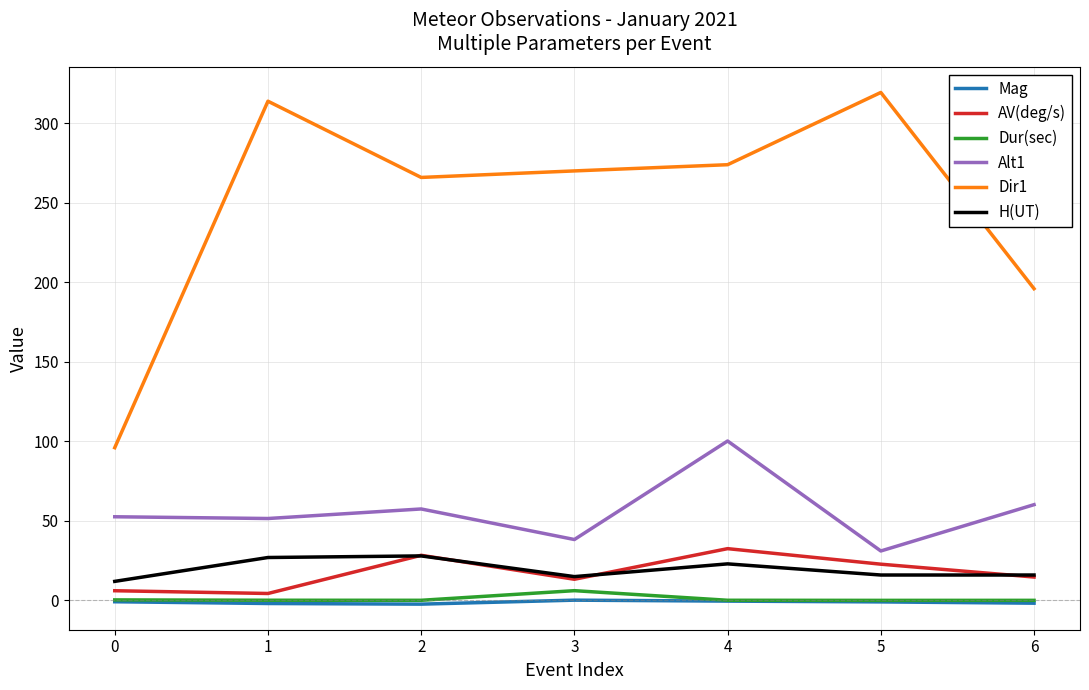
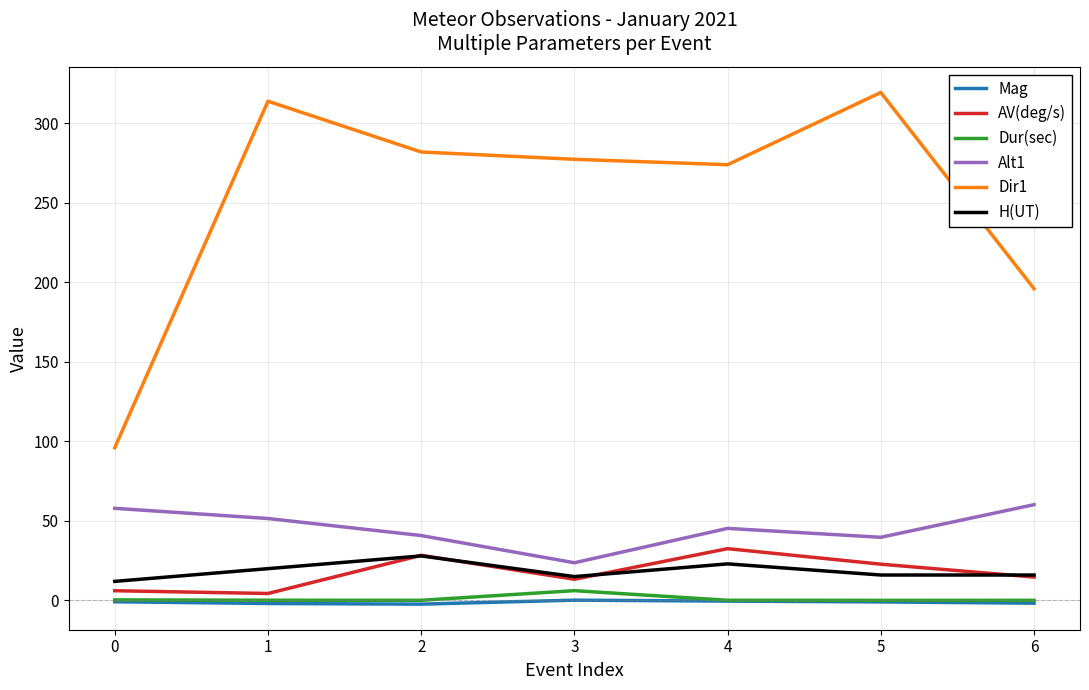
  {
    "Mag": {
      "1": -2,
      "2": -2,
      "3": 0,
      "6": -2
    },
    "AV(deg/s)": {
      "0": 6,
      "1": 4,
      "3": 13,
      "4": 33,
      "5": 23
    },
    "Dur(sec)": {
      "1": 0,
      "2": 0,
      "3": 6,
      "6": 0
    },
    "Alt1": {
-     "0": 53,
+     "0": 58,
      "1": 52,
-     "2": 58,
-     "3": 38,
-     "4": 100,
-     "5": 31,
+     "2": 41,
+     "3": 24,
+     "4": 45,
+     "5": 40,
      "6": 60
    },
    "Dir1": {
      "0": 96,
      "1": 314,
-     "2": 266,
-     "3": 270,
+     "2": 282,
+     "3": 277,
      "4": 274,
      "5": 319,
      "6": 196
    },
    "H(UT)": {
      "0": 12,
-     "1": 27,
+     "1": 20,
      "3": 15,
      "4": 23,
      "5": 16
    }
  }
